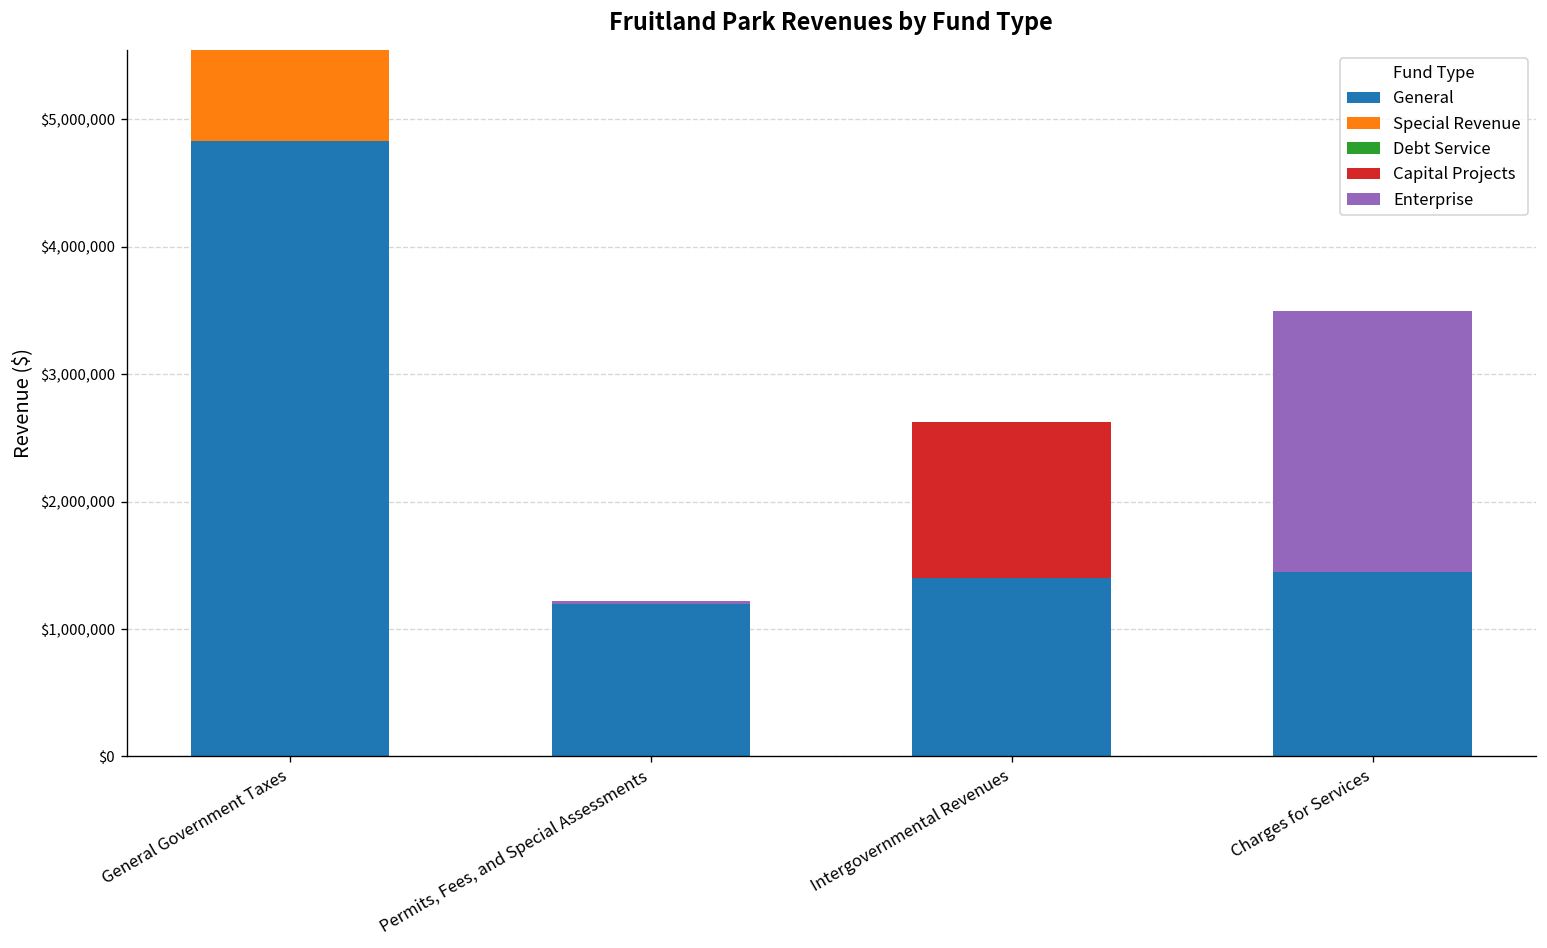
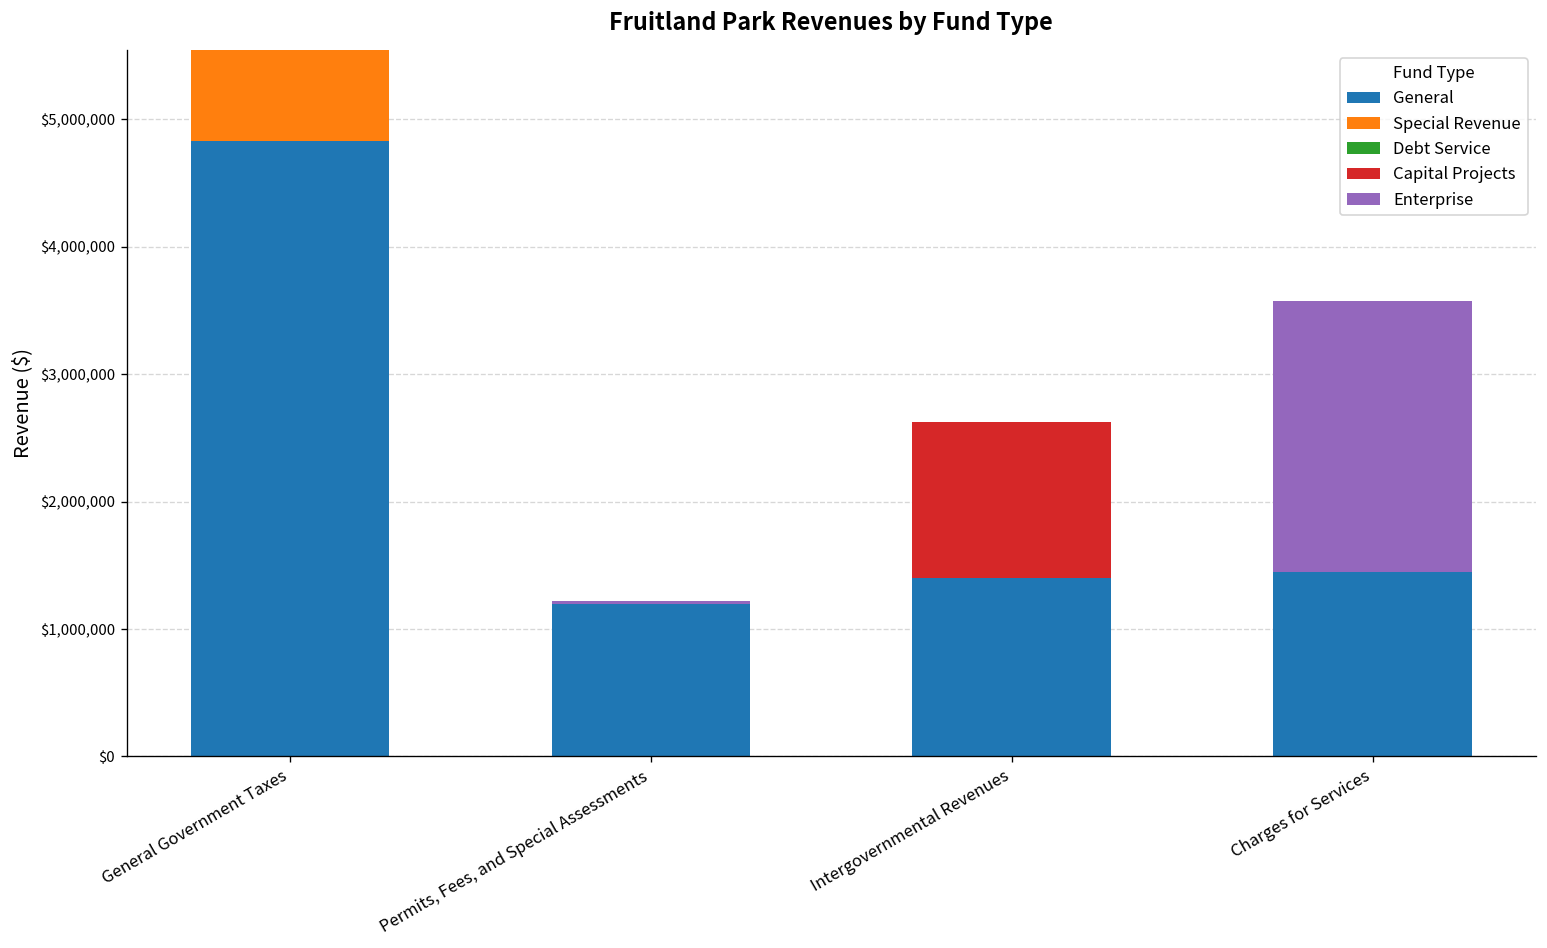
  {
    "General": {
      "General Government Taxes": "$4,830,000",
      "Permits, Fees, and Special Assessments": "$1,200,000",
      "Intergovernmental Revenues": "$1,400,000",
      "Charges for Services": "$1,450,000"
    },
    "Enterprise": {
      "General Government Taxes": "$0",
      "Permits, Fees, and Special Assessments": "$20,000",
      "Intergovernmental Revenues": "$0",
-     "Charges for Services": "$2,040,000"
+     "Charges for Services": "$2,120,000"
    }
  }
